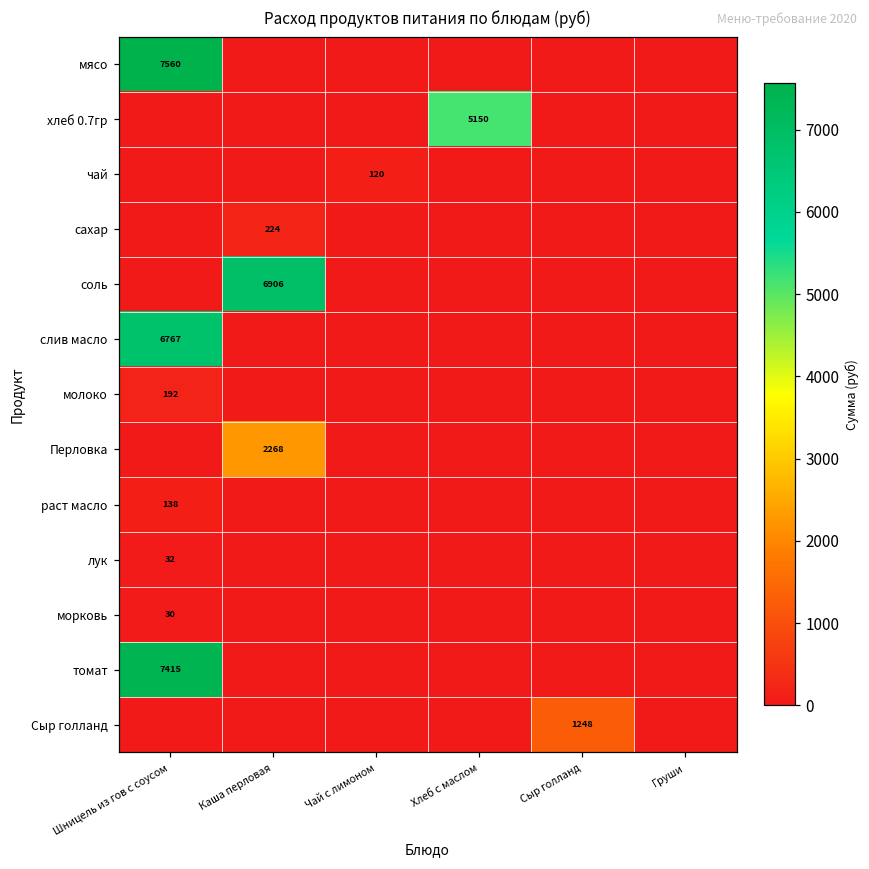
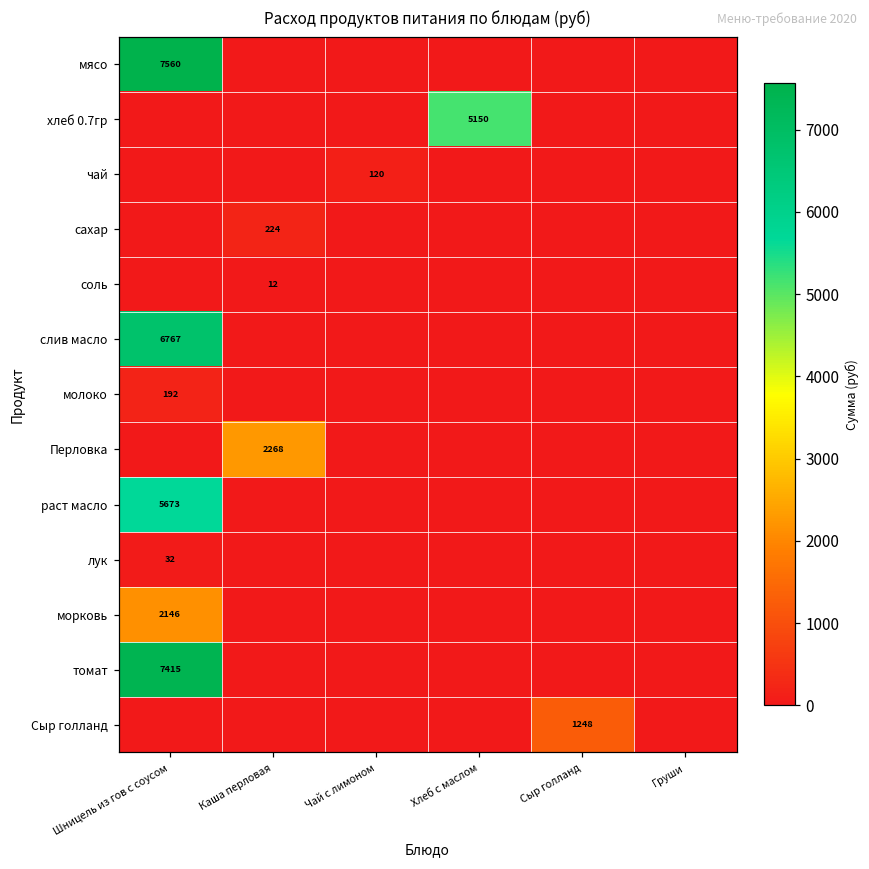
  {
    "мясо": {
      "Шницель из гов с соусом": 7560
    },
    "хлеб 0.7гр": {
      "Хлеб с маслом": 5150
    },
    "чай": {
      "Чай с лимоном": 120
    },
    "сахар": {
      "Каша перловая": 224
    },
    "соль": {
-     "Каша перловая": 6906
+     "Каша перловая": 12
    },
    "слив масло": {
      "Шницель из гов с соусом": 6767
    },
    "молоко": {
      "Шницель из гов с соусом": 192
    },
    "Перловка": {
      "Каша перловая": 2268
    },
    "раст масло": {
-     "Шницель из гов с соусом": 138
+     "Шницель из гов с соусом": 5673
    },
    "лук": {
      "Шницель из гов с соусом": 32
    },
    "морковь": {
-     "Шницель из гов с соусом": 30
+     "Шницель из гов с соусом": 2146
    },
    "томат": {
      "Шницель из гов с соусом": 7415
    },
    "Сыр голланд": {
      "Сыр голланд": 1248
    }
  }
